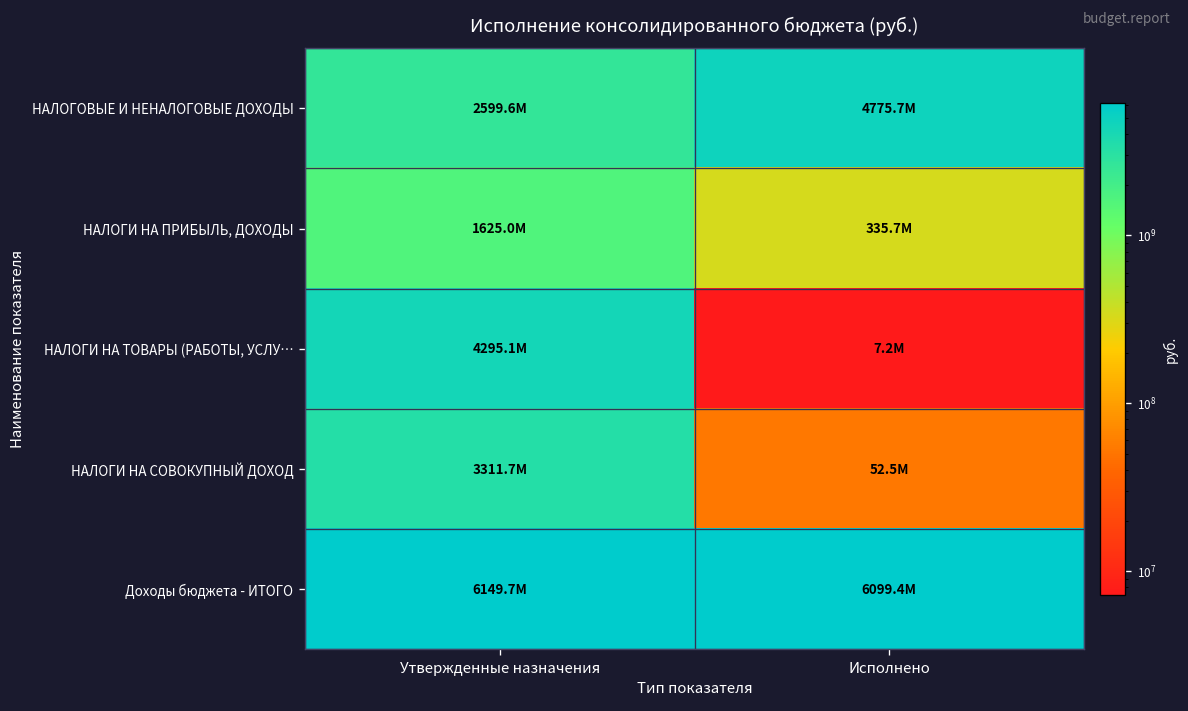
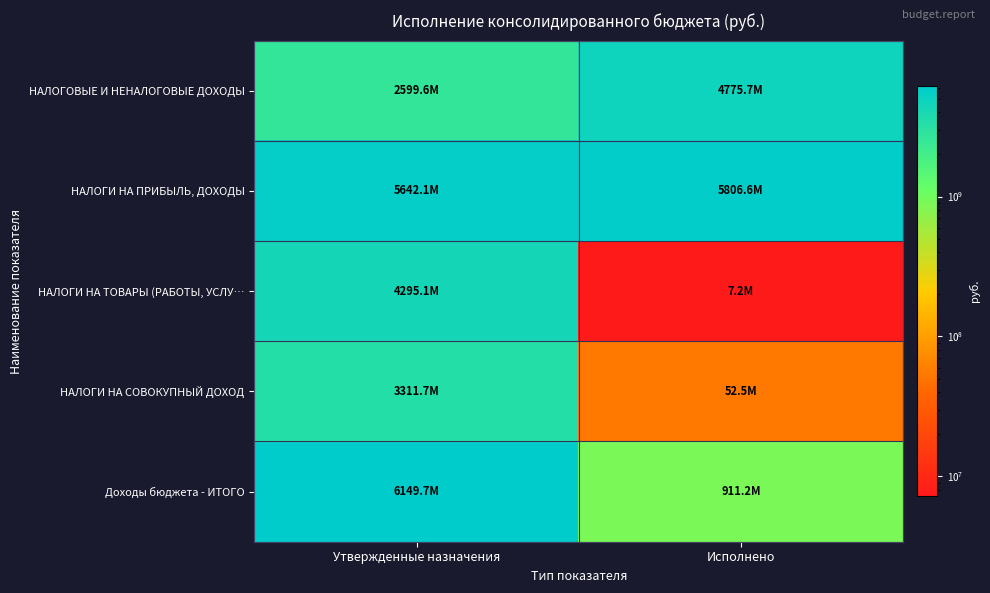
  {
    "НАЛОГОВЫЕ И НЕНАЛОГОВЫЕ ДОХОДЫ": {
      "Утвержденные назначения": "2599.6M",
      "Исполнено": "4775.7M"
    },
    "НАЛОГИ НА ПРИБЫЛЬ, ДОХОДЫ": {
-     "Утвержденные назначения": "1625.0M",
-     "Исполнено": "335.7M"
+     "Утвержденные назначения": "5642.1M",
+     "Исполнено": "5806.6M"
    },
    "НАЛОГИ НА ТОВАРЫ (РАБОТЫ, УСЛУ…": {
      "Утвержденные назначения": "4295.1M",
      "Исполнено": "7.2M"
    },
    "НАЛОГИ НА СОВОКУПНЫЙ ДОХОД": {
      "Утвержденные назначения": "3311.7M",
      "Исполнено": "52.5M"
    },
    "Доходы бюджета - ИТОГО": {
      "Утвержденные назначения": "6149.7M",
-     "Исполнено": "6099.4M"
+     "Исполнено": "911.2M"
    }
  }
